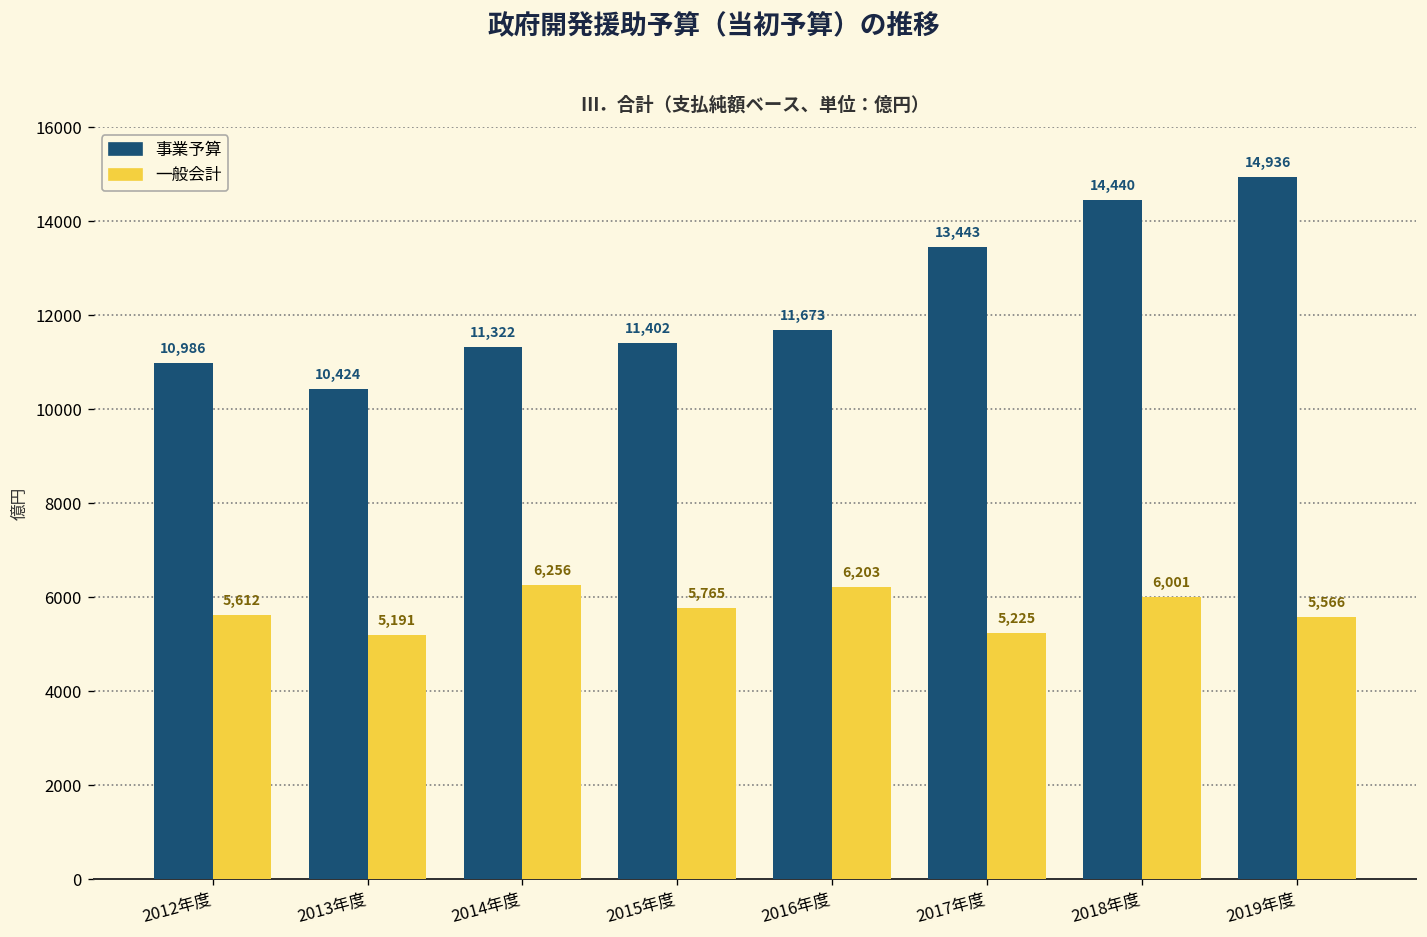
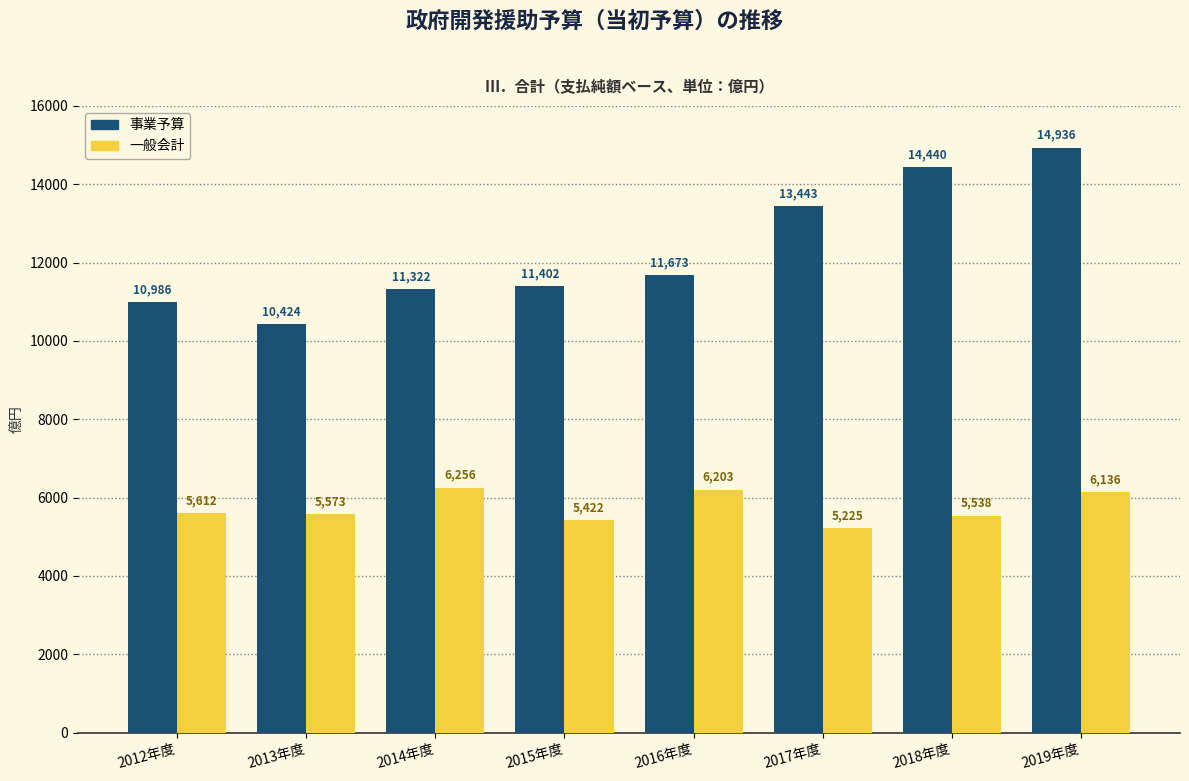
  {
    "事業予算": {
      "2012年度": "10,986",
      "2013年度": "10,424",
      "2014年度": "11,322",
      "2015年度": "11,402",
      "2016年度": "11,673",
      "2017年度": "13,443",
      "2018年度": "14,440",
      "2019年度": "14,936"
    },
    "一般会計": {
      "2012年度": "5,612",
-     "2013年度": "5,191",
+     "2013年度": "5,573",
      "2014年度": "6,256",
-     "2015年度": "5,765",
+     "2015年度": "5,422",
      "2016年度": "6,203",
      "2017年度": "5,225",
-     "2018年度": "6,001",
-     "2019年度": "5,566"
+     "2018年度": "5,538",
+     "2019年度": "6,136"
    }
  }
